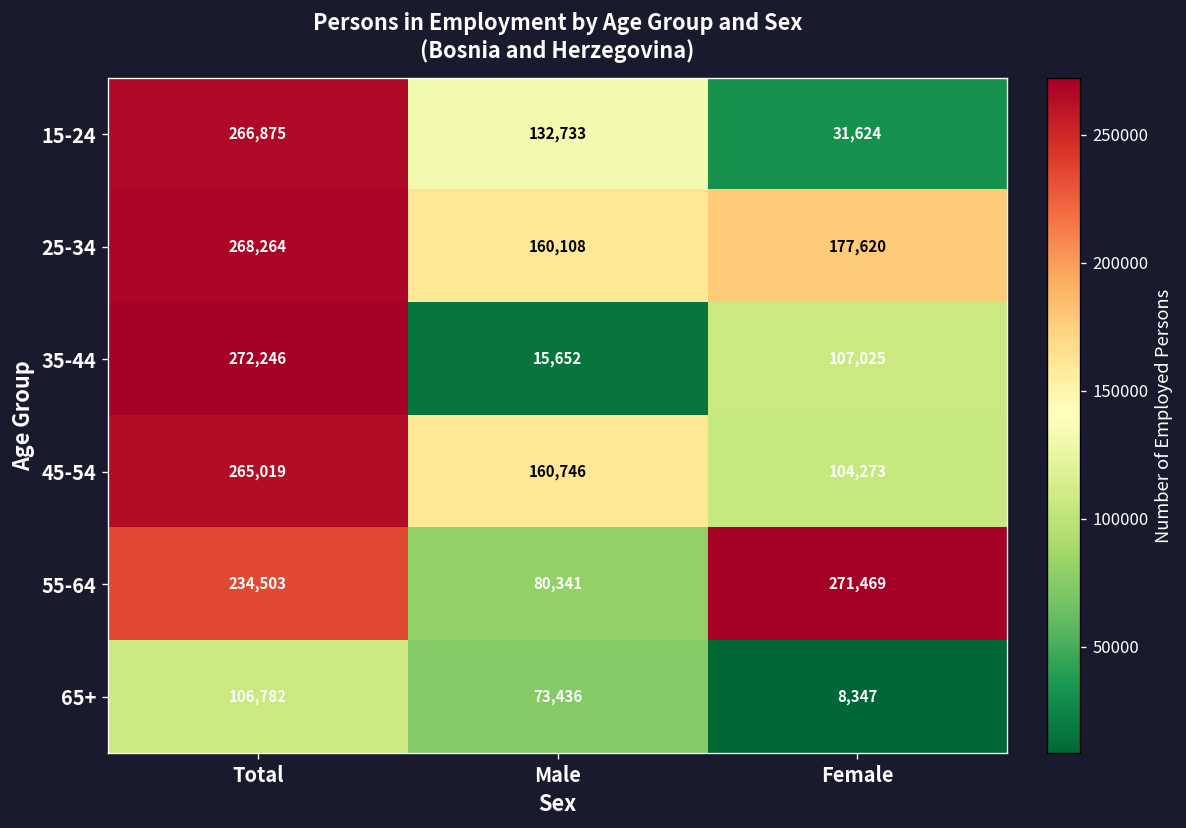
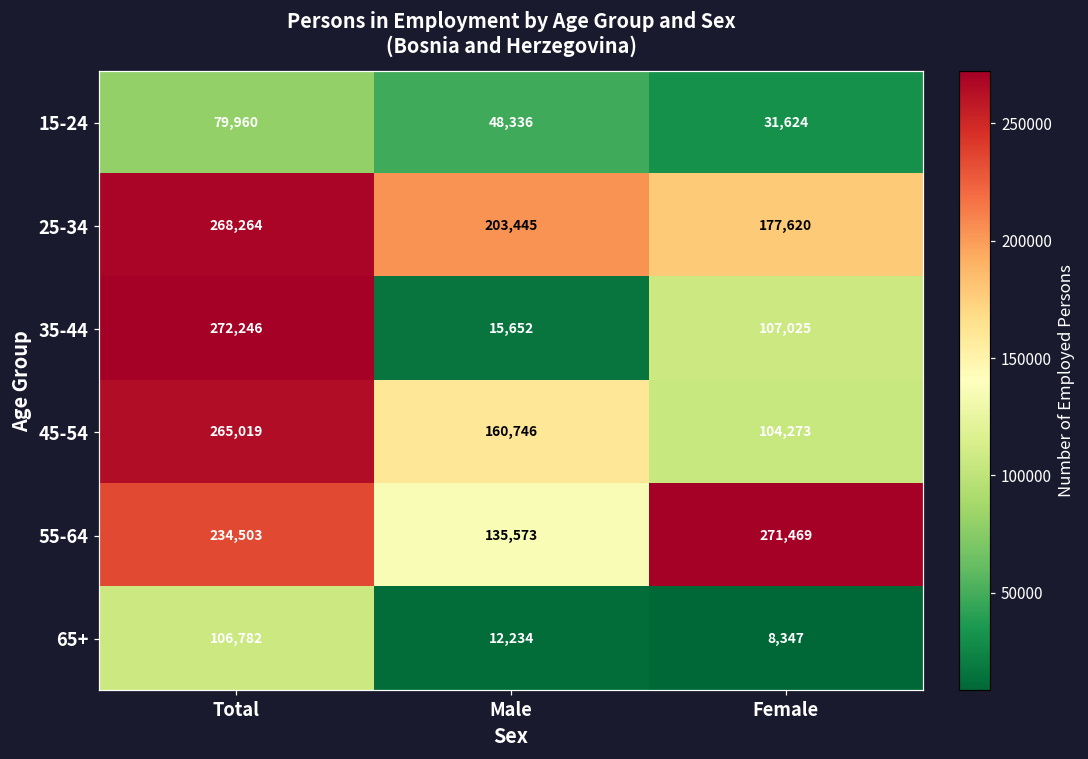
  {
    "15-24": {
-     "Total": "266,875",
-     "Male": "132,733",
+     "Total": "79,960",
+     "Male": "48,336",
      "Female": "31,624"
    },
    "25-34": {
      "Total": "268,264",
-     "Male": "160,108",
+     "Male": "203,445",
      "Female": "177,620"
    },
    "35-44": {
      "Total": "272,246",
      "Male": "15,652",
      "Female": "107,025"
    },
    "45-54": {
      "Total": "265,019",
      "Male": "160,746",
      "Female": "104,273"
    },
    "55-64": {
      "Total": "234,503",
-     "Male": "80,341",
+     "Male": "135,573",
      "Female": "271,469"
    },
    "65+": {
      "Total": "106,782",
-     "Male": "73,436",
+     "Male": "12,234",
      "Female": "8,347"
    }
  }
